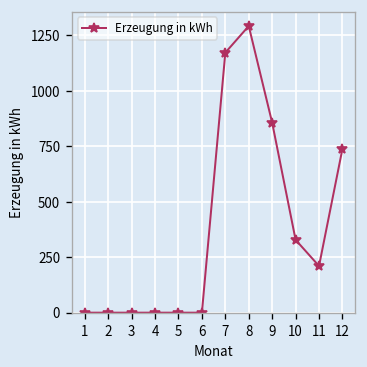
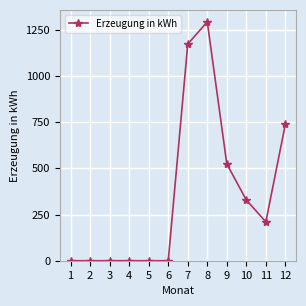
  {
    "1": 0,
    "2": 0,
    "3": 0,
    "4": 0,
    "5": 0,
    "6": 0,
    "7": 1170,
    "8": 1290,
-   "9": 860,
+   "9": 520,
    "10": 330,
    "11": 210,
    "12": 740
  }
